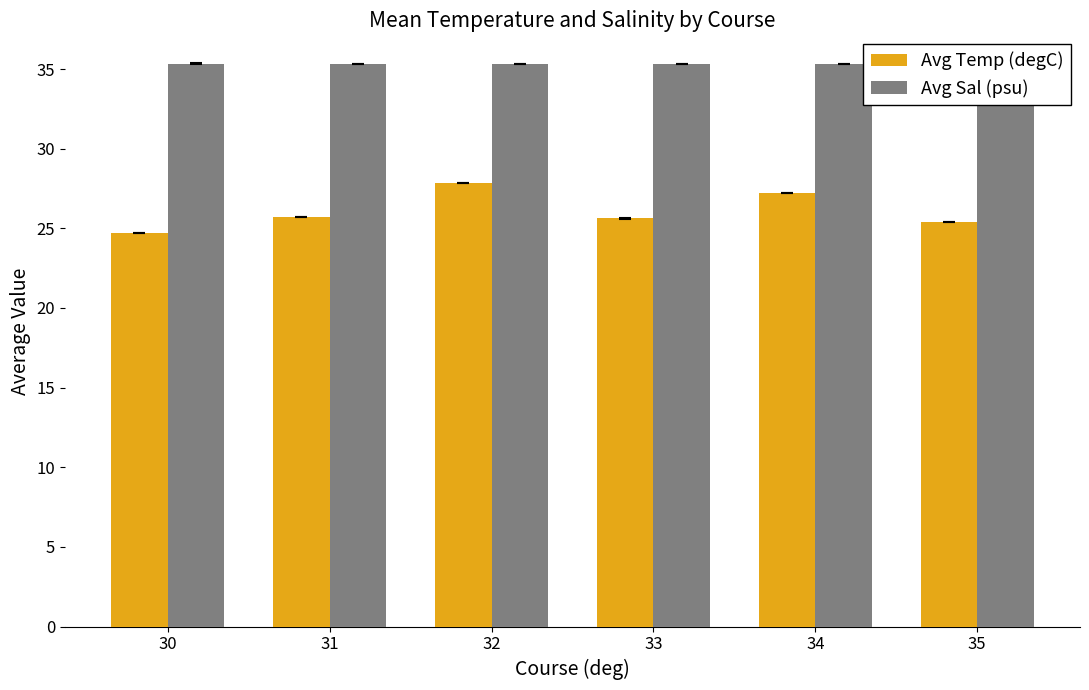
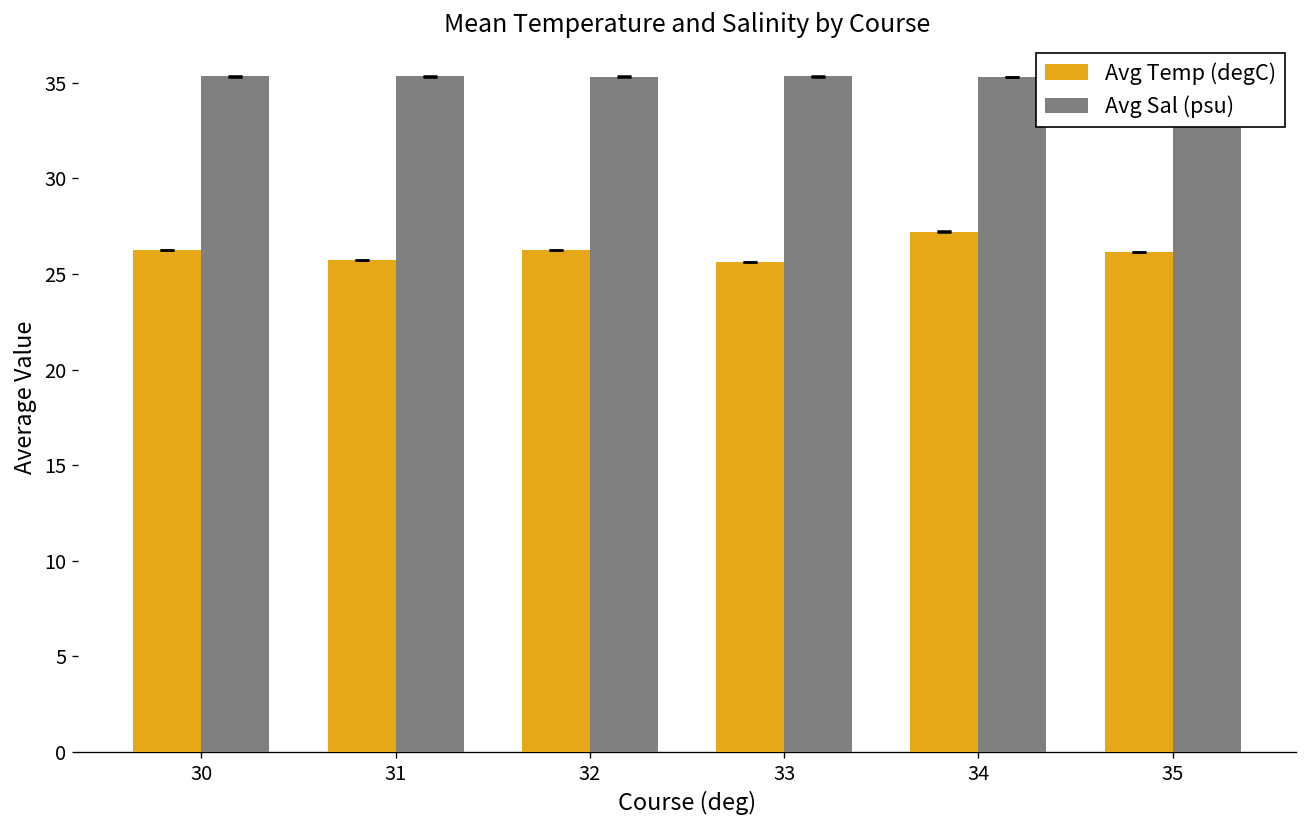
  {
    "Avg Temp (degC)": {
-     "30": 24.7,
+     "30": 26.3,
      "31": 25.7,
-     "32": 27.9,
+     "32": 26.3,
      "33": 25.6,
      "34": 27.2,
-     "35": 25.4
+     "35": 26.2
    },
    "Avg Sal (psu)": {
      "30": 35.3,
      "31": 35.3,
      "32": 35.3,
      "33": 35.3,
      "34": 35.3
    }
  }
